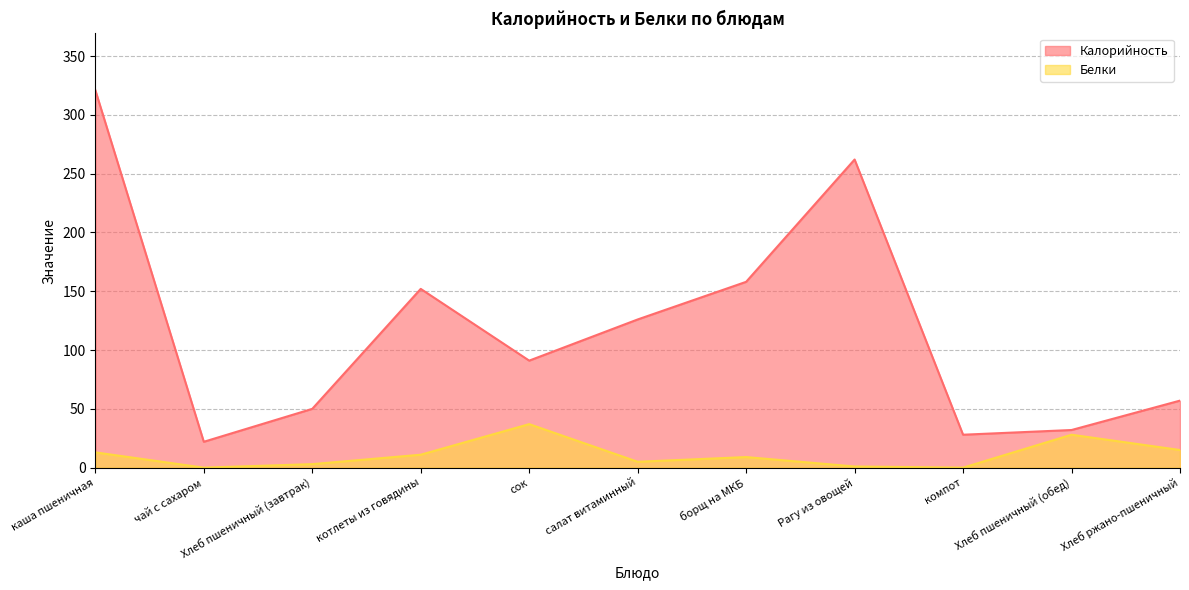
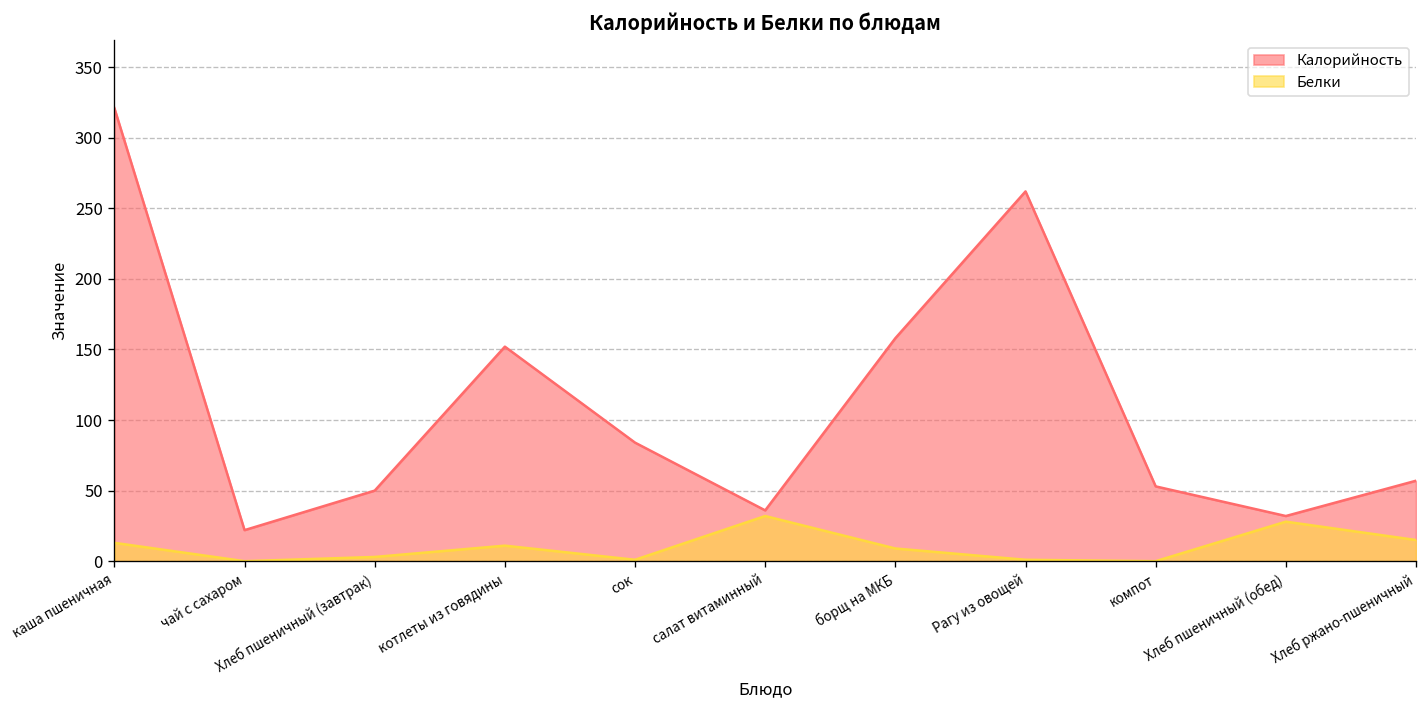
  {
    "Калорийность": {
      "каша пшеничная": 321,
      "чай с сахаром": 22,
      "Хлеб пшеничный (завтрак)": 50,
      "котлеты из говядины": 152,
-     "сок": 91,
-     "салат витаминный": 126,
+     "сок": 84,
+     "салат витаминный": 36,
      "борщ на МКБ": 158,
      "Рагу из овощей": 262,
-     "компот": 28,
+     "компот": 53,
      "Хлеб пшеничный (обед)": 32,
      "Хлеб ржано-пшеничный": 57
    },
    "Белки": {
      "каша пшеничная": 13,
      "чай с сахаром": 0,
      "Хлеб пшеничный (завтрак)": 3,
      "котлеты из говядины": 11,
-     "сок": 37,
-     "салат витаминный": 5,
+     "сок": 1,
+     "салат витаминный": 32,
      "борщ на МКБ": 9,
      "Рагу из овощей": 1,
      "компот": 0,
      "Хлеб пшеничный (обед)": 28,
      "Хлеб ржано-пшеничный": 15
    }
  }
